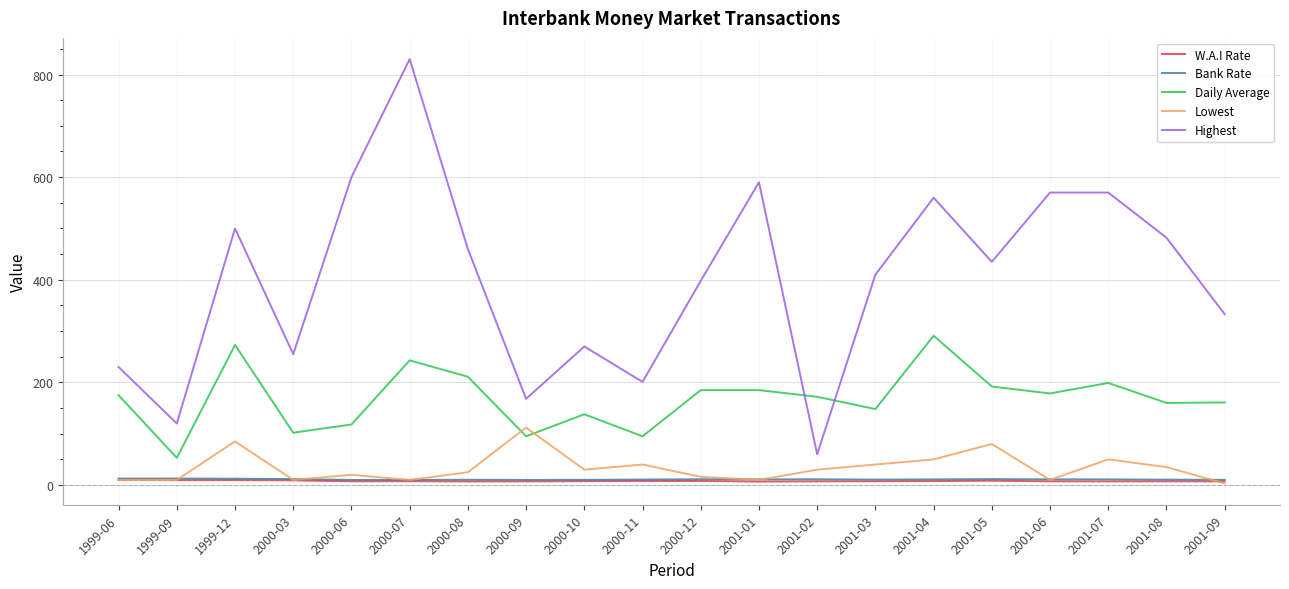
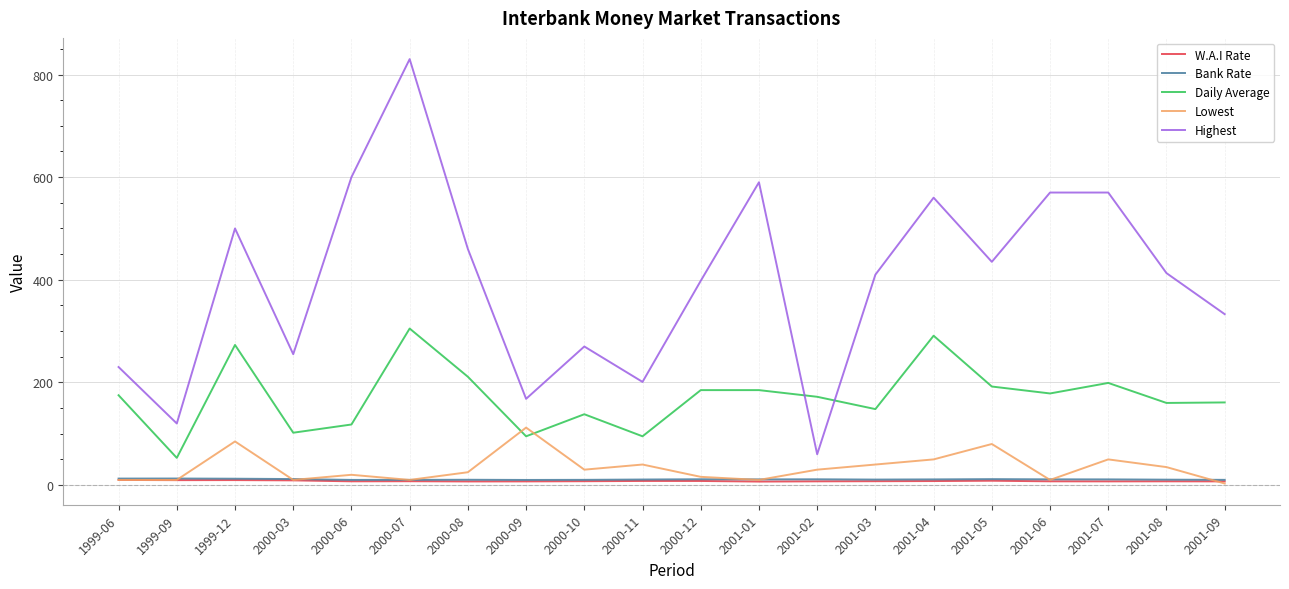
  {
    "Daily Average": {
      "1999-06": 180,
      "1999-09": 50,
      "1999-12": 270,
      "2000-03": 100,
      "2000-06": 120,
-     "2000-07": 240,
+     "2000-07": 310,
      "2000-08": 210,
      "2000-09": 100,
      "2000-10": 140,
      "2000-11": 100,
      "2000-12": 190,
      "2001-01": 190,
      "2001-02": 170,
      "2001-03": 150,
      "2001-04": 290,
      "2001-05": 190,
      "2001-06": 180,
      "2001-07": 200,
      "2001-08": 160,
      "2001-09": 160
    },
    "Lowest": {
      "1999-12": 90,
      "2000-06": 20,
      "2000-08": 30,
      "2000-09": 110,
      "2000-10": 30,
      "2000-11": 40,
      "2001-02": 30,
      "2001-03": 40,
      "2001-04": 50,
      "2001-05": 80,
      "2001-07": 50,
      "2001-08": 40
    },
    "Highest": {
      "1999-06": 230,
      "1999-09": 120,
      "1999-12": 500,
      "2000-03": 260,
      "2000-06": 600,
      "2000-07": 830,
      "2000-08": 460,
      "2000-09": 170,
      "2000-10": 270,
      "2000-11": 200,
      "2000-12": 400,
      "2001-01": 590,
      "2001-02": 60,
      "2001-03": 410,
      "2001-04": 560,
      "2001-05": 440,
      "2001-06": 570,
      "2001-07": 570,
-     "2001-08": 480,
+     "2001-08": 410,
      "2001-09": 330
    }
  }
